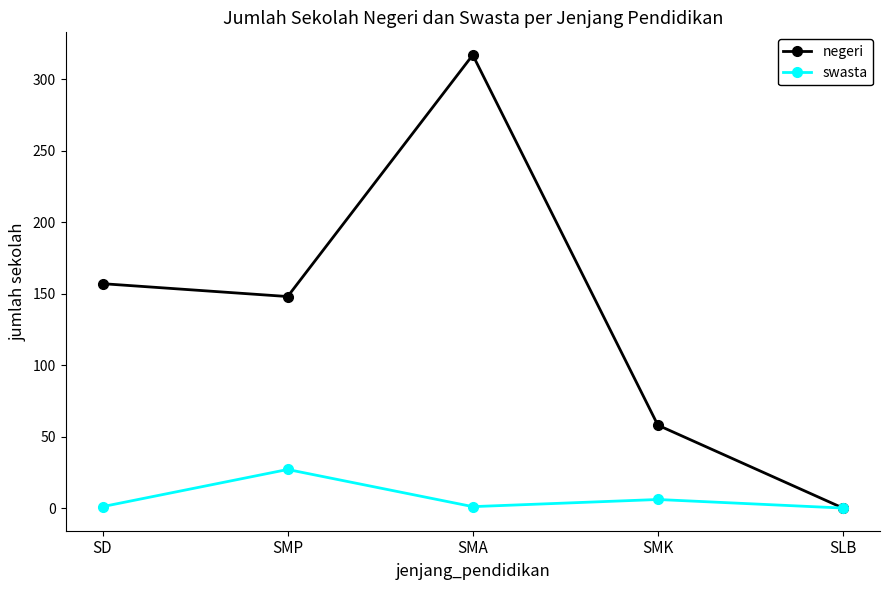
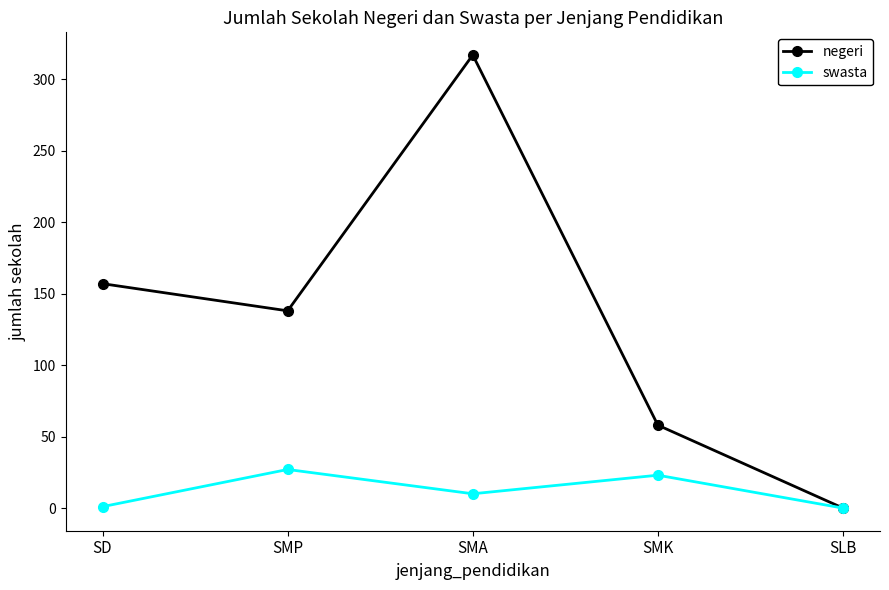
  {
    "negeri": {
      "SD": 157,
-     "SMP": 148,
+     "SMP": 138,
      "SMA": 317,
      "SMK": 58
    },
    "swasta": {
      "SD": 1,
      "SMP": 27,
-     "SMA": 1,
-     "SMK": 6
+     "SMA": 10,
+     "SMK": 23
    }
  }
